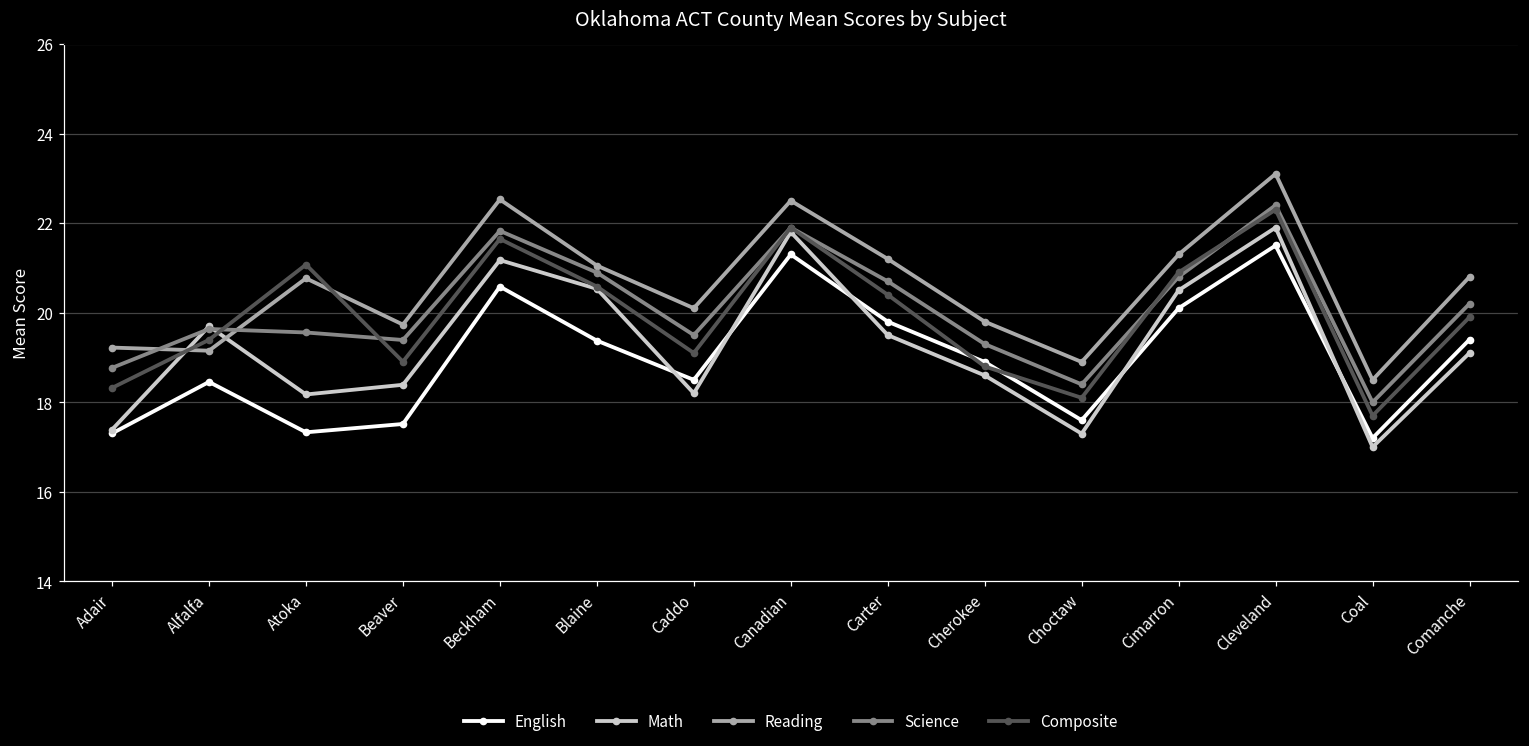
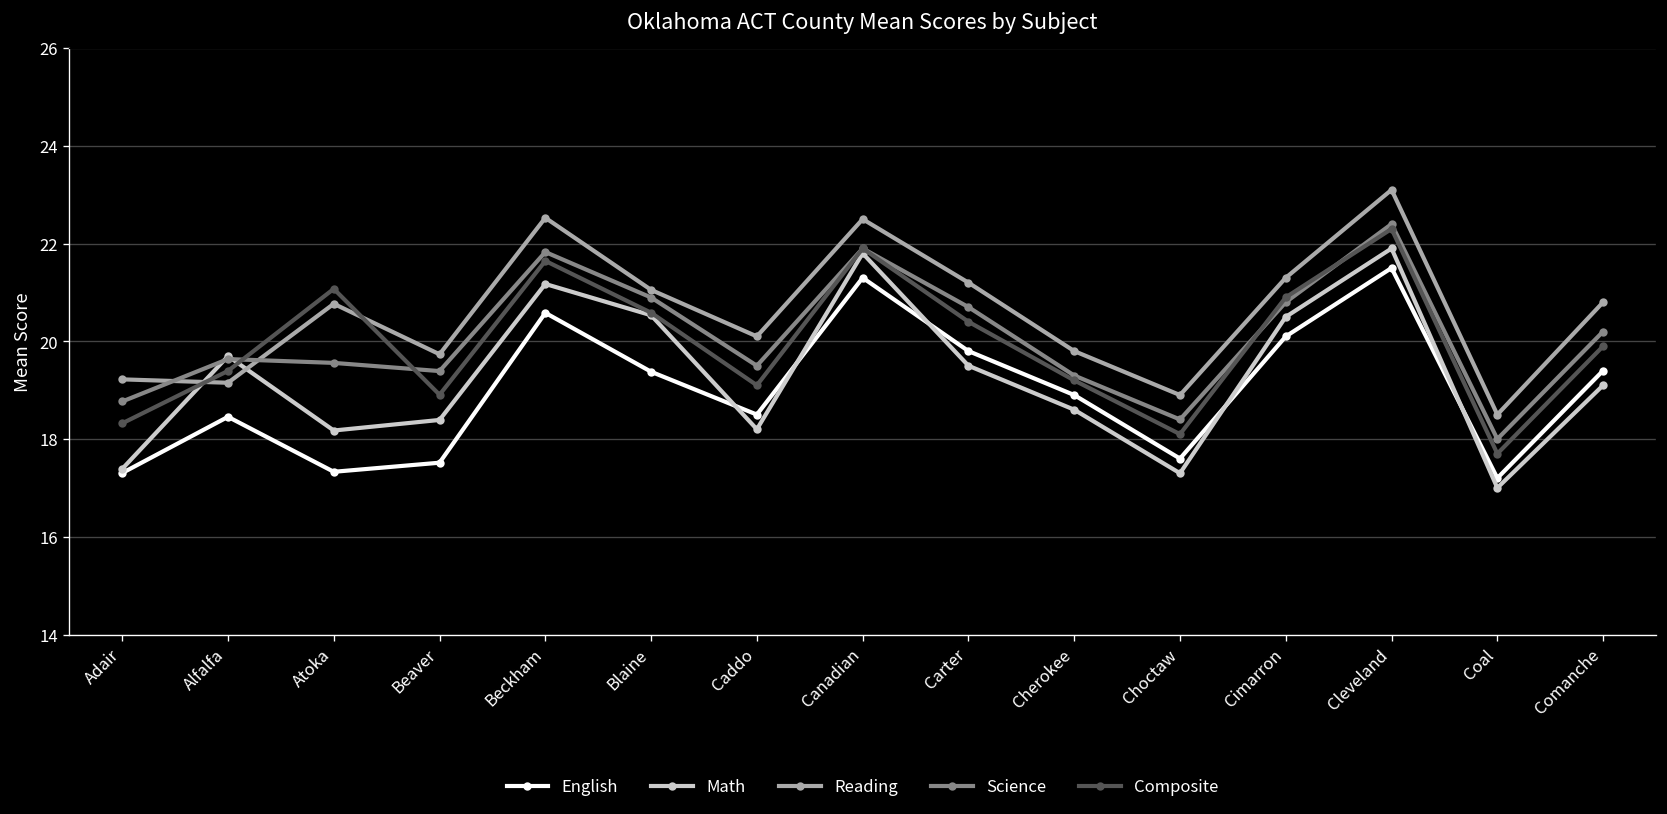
  {
    "English": {
      "Adair": 17.3,
      "Alfalfa": 18.5,
      "Atoka": 17.3,
      "Beaver": 17.5,
      "Beckham": 20.6,
      "Blaine": 19.4,
      "Caddo": 18.5,
      "Canadian": 21.3,
      "Carter": 19.8,
      "Cherokee": 18.9,
      "Choctaw": 17.6,
      "Cimarron": 20.1,
      "Cleveland": 21.5,
      "Coal": 17.2,
      "Comanche": 19.4
    },
    "Composite": {
      "Adair": 18.3,
      "Alfalfa": 19.4,
      "Atoka": 21.1,
      "Beaver": 18.9,
      "Beckham": 21.6,
      "Caddo": 19.1,
      "Carter": 20.4,
-     "Cherokee": 18.8,
+     "Cherokee": 19.2,
      "Choctaw": 18.1,
      "Cimarron": 20.9,
      "Cleveland": 22.3,
      "Coal": 17.7,
      "Comanche": 19.9
    }
  }
